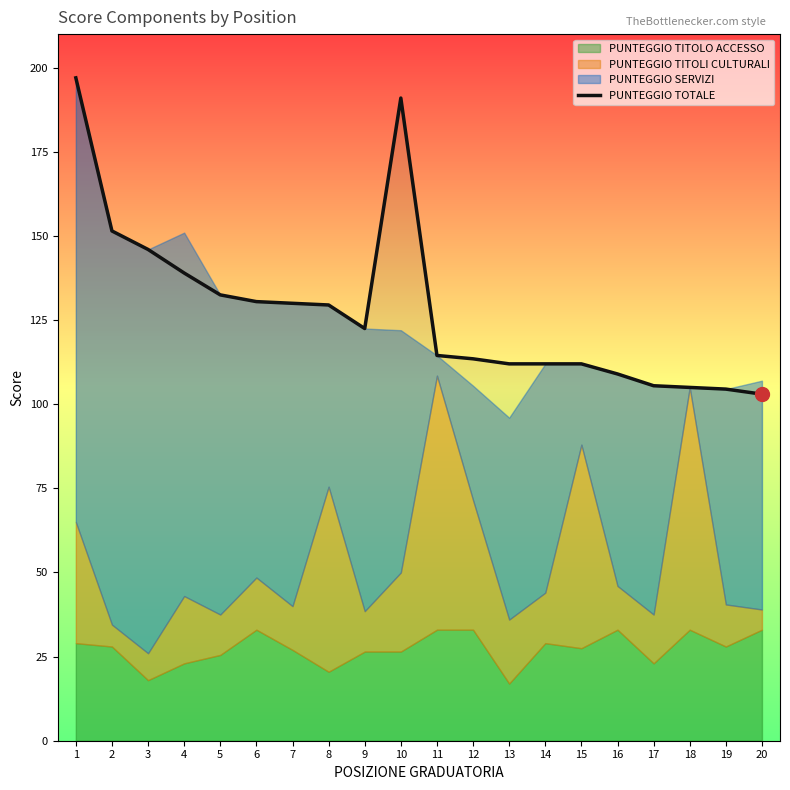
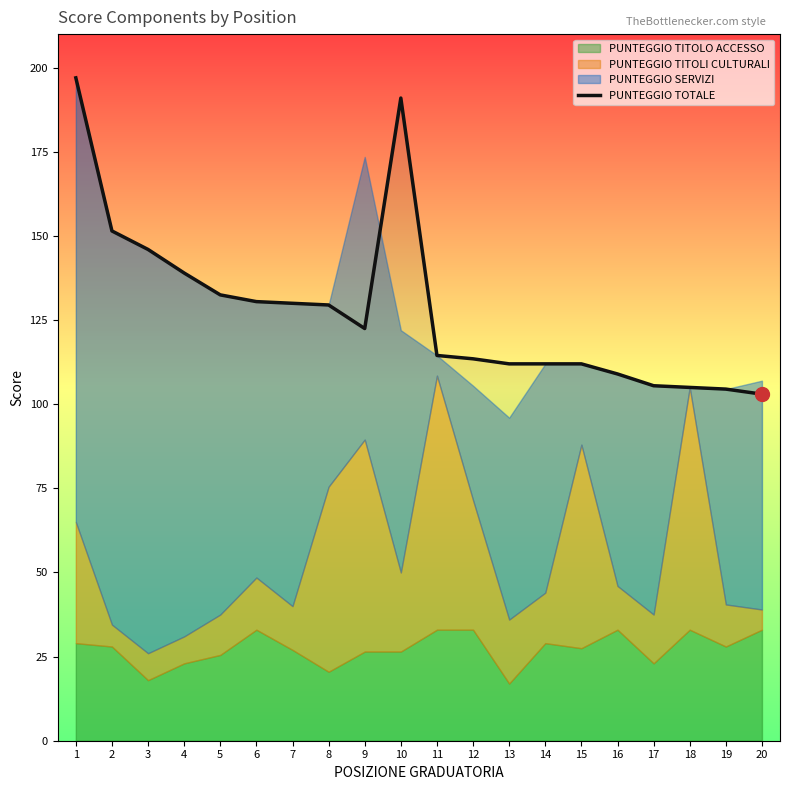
  {
    "PUNTEGGIO TITOLO ACCESSO": {
      "1": 29,
      "2": 28,
      "3": 18,
      "4": 23,
      "5": 26,
      "6": 33,
      "7": 27,
      "8": 21,
      "9": 27,
      "10": 27,
      "11": 33,
      "12": 33,
      "13": 17,
      "14": 29,
      "15": 28,
      "16": 33,
      "17": 23,
      "18": 33,
      "19": 28,
      "20": 33
    },
    "PUNTEGGIO TITOLI CULTURALI": {
      "1": 36,
      "2": 7,
      "3": 8,
-     "4": 20,
+     "4": 8,
      "5": 12,
      "6": 16,
      "7": 13,
      "8": 55,
-     "9": 12,
+     "9": 63,
      "10": 24,
      "11": 76,
      "12": 39,
      "13": 19,
      "14": 15,
      "15": 61,
      "16": 13,
      "17": 15,
      "19": 13,
      "20": 6
    },
    "PUNTEGGIO SERVIZI": {
      "10": 72,
      "12": 34,
      "13": 60,
      "20": 68
    },
    "PUNTEGGIO TOTALE": {
      "10": 191,
      "12": 114,
      "13": 112
    }
  }
